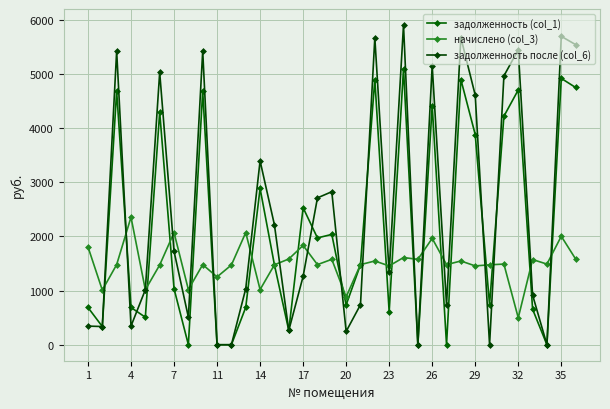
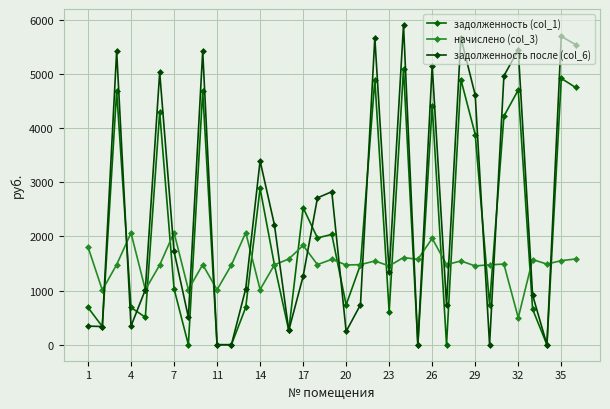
  {
    "начислено (col_3)": {
      "1": 1800,
-     "4": 2400,
+     "4": 2100,
      "7": 2100,
-     "11": 1300,
+     "11": 1000,
      "14": 1000,
      "17": 1800,
-     "20": 900,
+     "20": 1500,
      "23": 1500,
      "26": 2000,
      "29": 1500,
      "32": 500,
-     "35": 2000
+     "35": 1600
    }
  }
